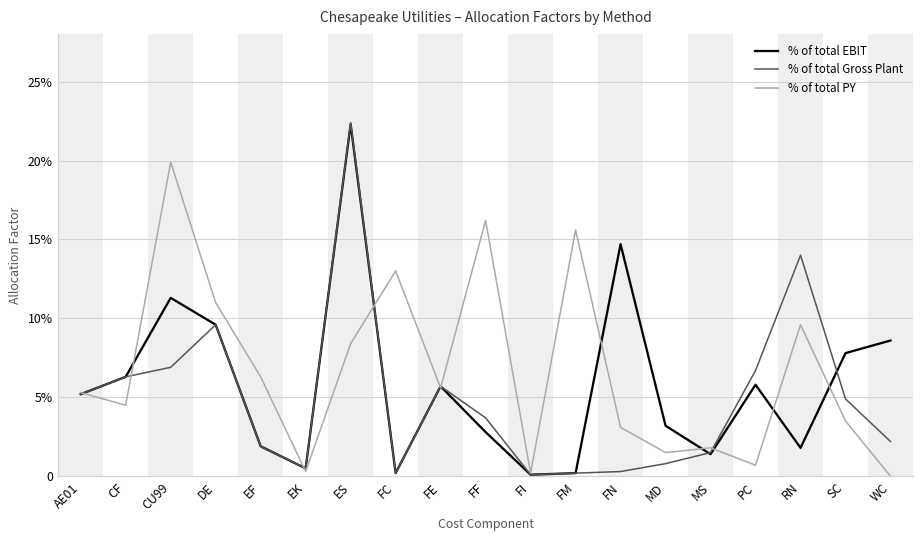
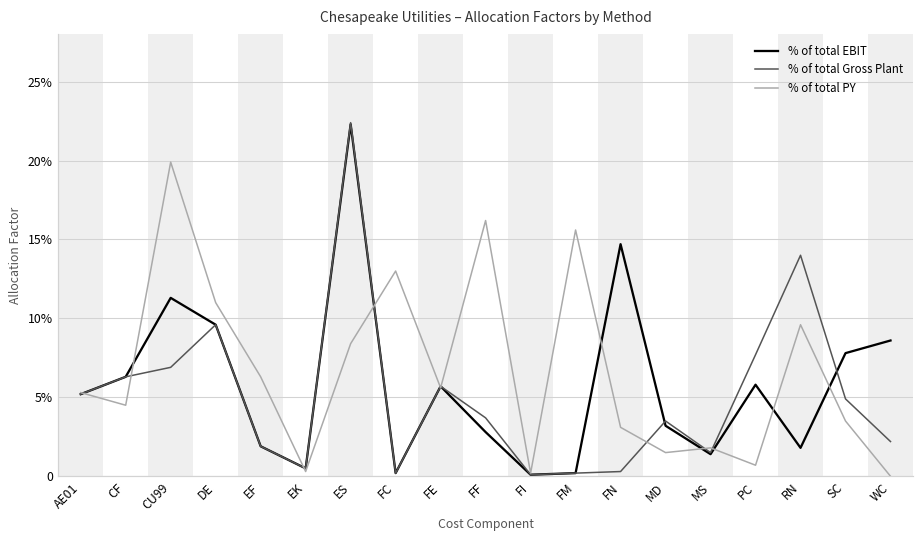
  {
    "% of total EBIT": {
      "CU99": "11.3%",
      "FF": "2.8%",
      "FN": "14.7%",
      "MD": "3.2%",
      "PC": "5.8%",
      "RN": "1.8%",
      "SC": "7.8%",
      "WC": "8.6%"
    },
    "% of total Gross Plant": {
      "CU99": "6.9%",
      "FF": "3.7%",
      "FN": "0.3%",
-     "MD": "0.8%",
-     "PC": "6.7%",
+     "MD": "3.5%",
+     "PC": "7.7%",
      "RN": "14.0%",
      "SC": "4.9%",
      "WC": "2.2%"
    },
    "% of total PY": {
      "CF": "4.5%",
      "CU99": "19.9%",
      "DE": "11.0%",
      "EF": "6.3%",
      "EK": "0.3%",
      "ES": "8.4%",
      "FC": "13.0%",
      "FF": "16.2%",
      "FM": "15.6%",
      "FN": "3.1%",
      "MD": "1.5%",
      "MS": "1.8%",
      "PC": "0.7%",
      "RN": "9.6%",
      "SC": "3.5%",
      "WC": "0.0%"
    }
  }
